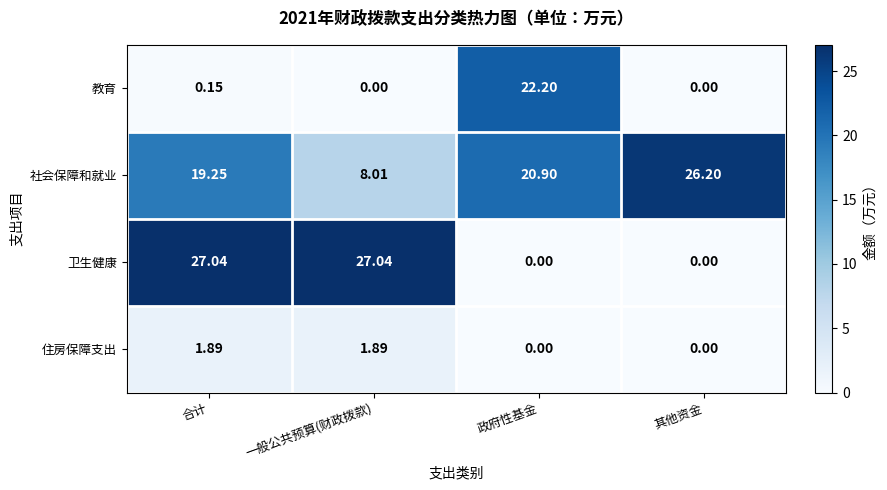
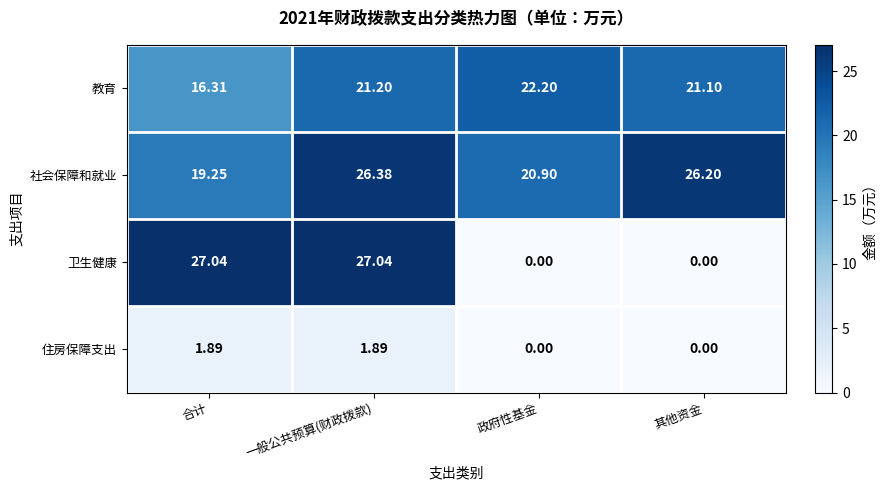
  {
    "教育": {
-     "合计": 0.15,
-     "一般公共预算(财政拨款)": 0.00,
+     "合计": 16.31,
+     "一般公共预算(财政拨款)": 21.20,
      "政府性基金": 22.20,
-     "其他资金": 0.00
+     "其他资金": 21.10
    },
    "社会保障和就业": {
      "合计": 19.25,
-     "一般公共预算(财政拨款)": 8.01,
+     "一般公共预算(财政拨款)": 26.38,
      "政府性基金": 20.90,
      "其他资金": 26.20
    },
    "卫生健康": {
      "合计": 27.04,
      "一般公共预算(财政拨款)": 27.04,
      "政府性基金": 0.00,
      "其他资金": 0.00
    },
    "住房保障支出": {
      "合计": 1.89,
      "一般公共预算(财政拨款)": 1.89,
      "政府性基金": 0.00,
      "其他资金": 0.00
    }
  }
